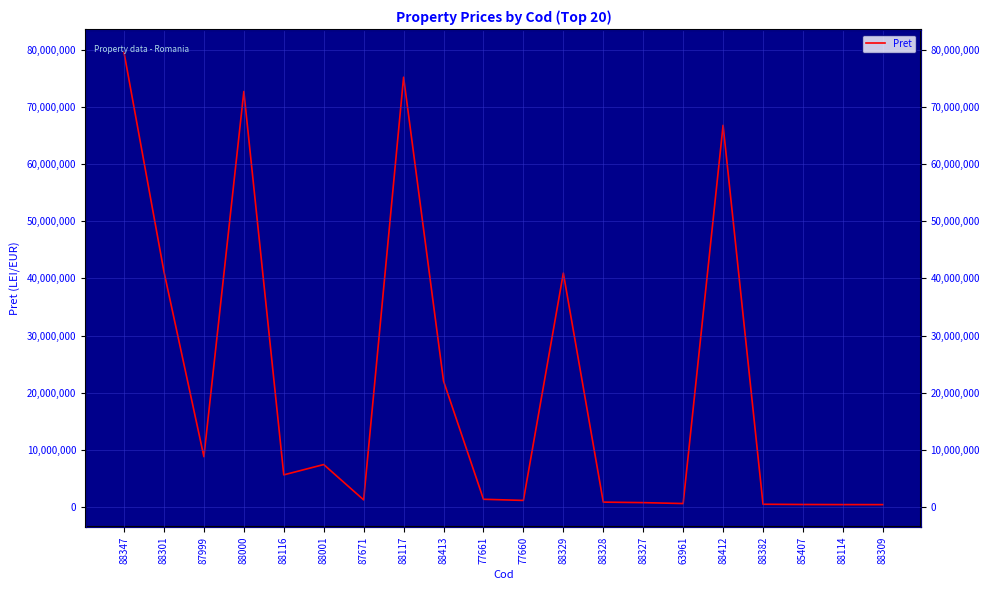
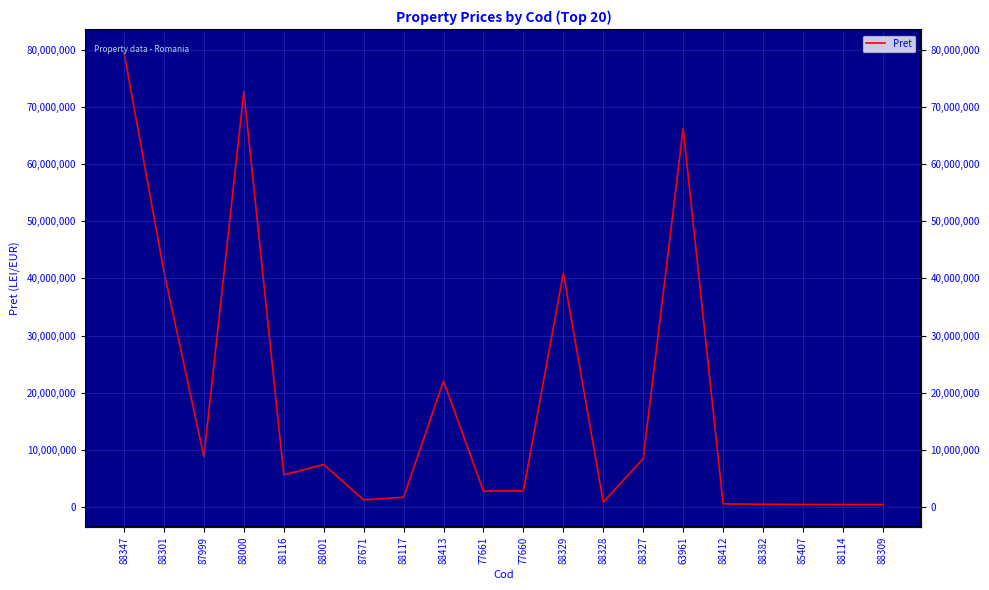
  {
    "88347": "80,000,000",
    "88301": "41,000,000",
    "87999": "9,000,000",
    "88000": "73,000,000",
    "88116": "6,000,000",
    "88001": "7,000,000",
    "87671": "1,000,000",
-   "88117": "75,000,000",
+   "88117": "2,000,000",
    "88413": "22,000,000",
-   "77661": "1,000,000",
-   "77660": "1,000,000",
+   "77661": "3,000,000",
+   "77660": "3,000,000",
    "88329": "41,000,000",
    "88328": "1,000,000",
-   "88327": "1,000,000",
-   "63961": "1,000,000",
-   "88412": "67,000,000",
+   "88327": "8,000,000",
+   "63961": "66,000,000",
+   "88412": "1,000,000",
    "88382": "0",
    "85407": "0",
    "88114": "0",
    "88309": "0"
  }
